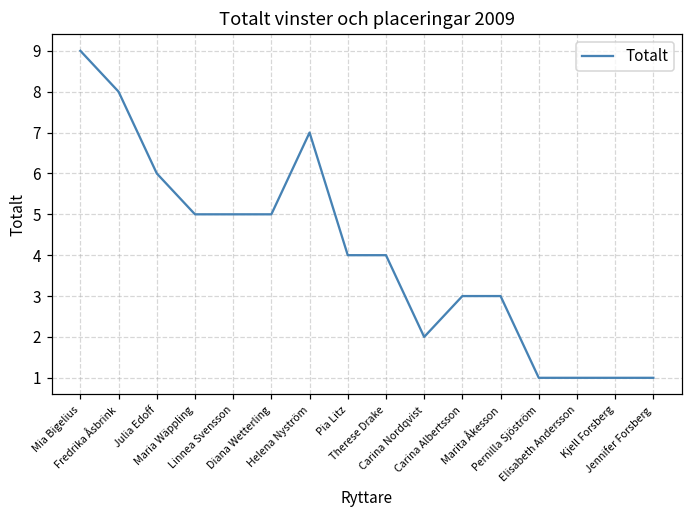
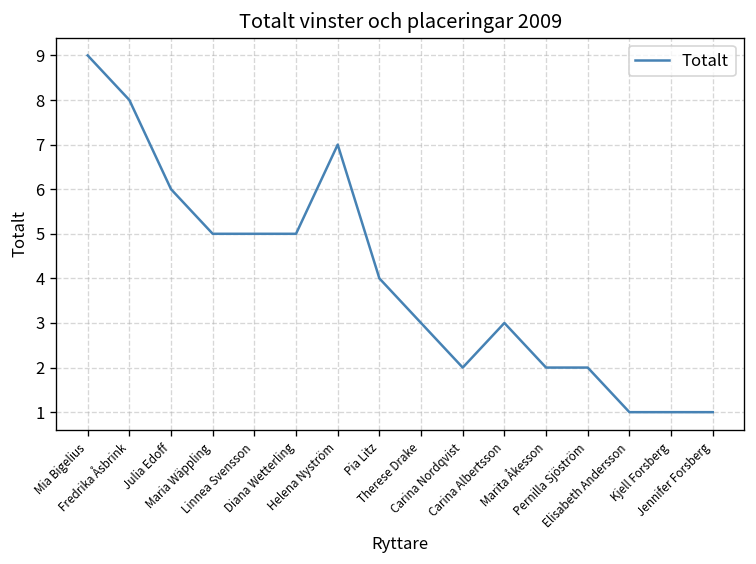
  {
    "Mia Bigelius": 9,
    "Fredrika Åsbrink": 8,
    "Julia Edoff": 6,
    "Maria Wäppling": 5,
    "Linnea Svensson": 5,
    "Diana Wetterling": 5,
    "Helena Nyström": 7,
    "Pia Litz": 4,
-   "Therese Drake": 4,
+   "Therese Drake": 3,
    "Carina Nordqvist": 2,
    "Carina Albertsson": 3,
-   "Marita Åkesson": 3,
-   "Pernilla Sjöström": 1,
+   "Marita Åkesson": 2,
+   "Pernilla Sjöström": 2,
    "Elisabeth Andersson": 1,
    "Kjell Forsberg": 1,
    "Jennifer Forsberg": 1
  }
